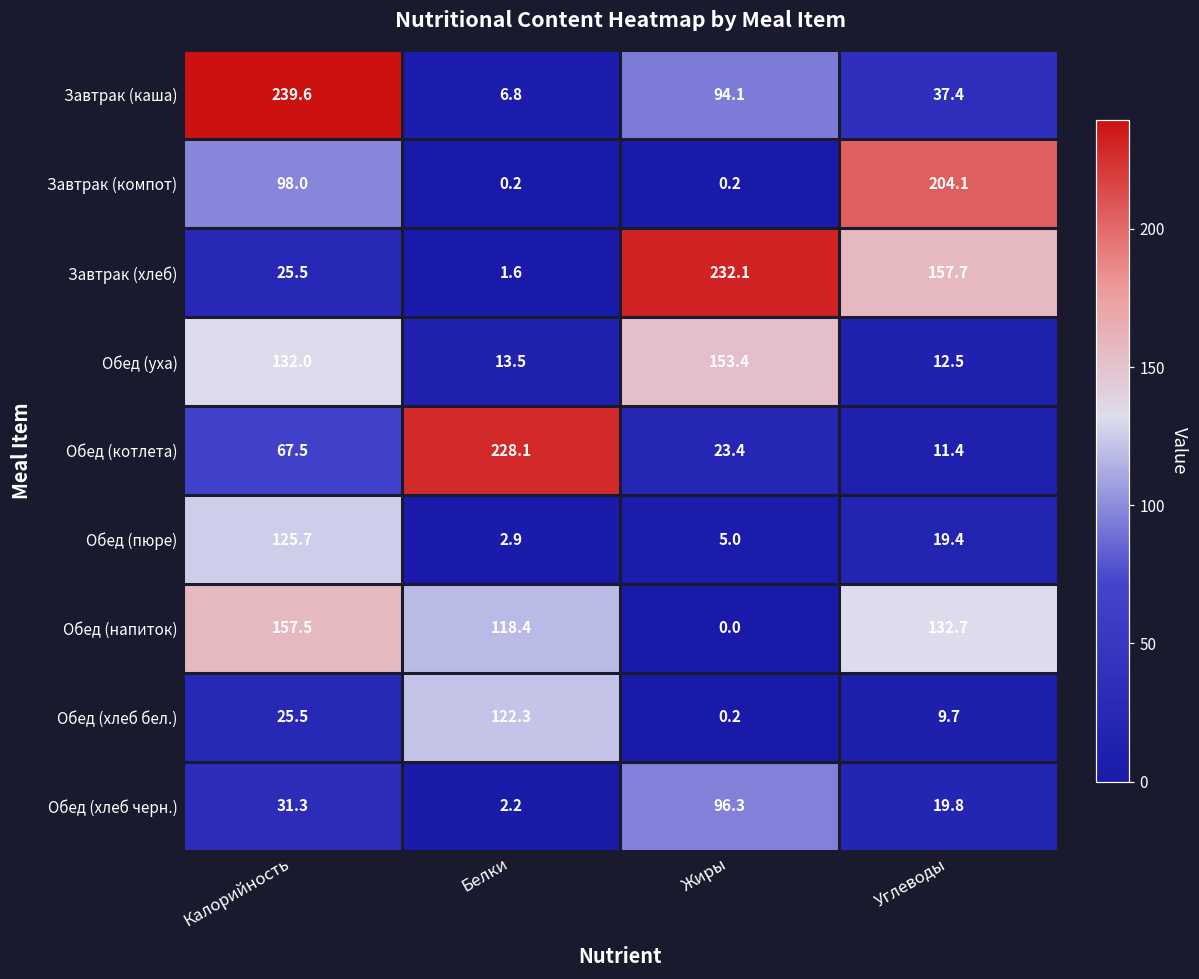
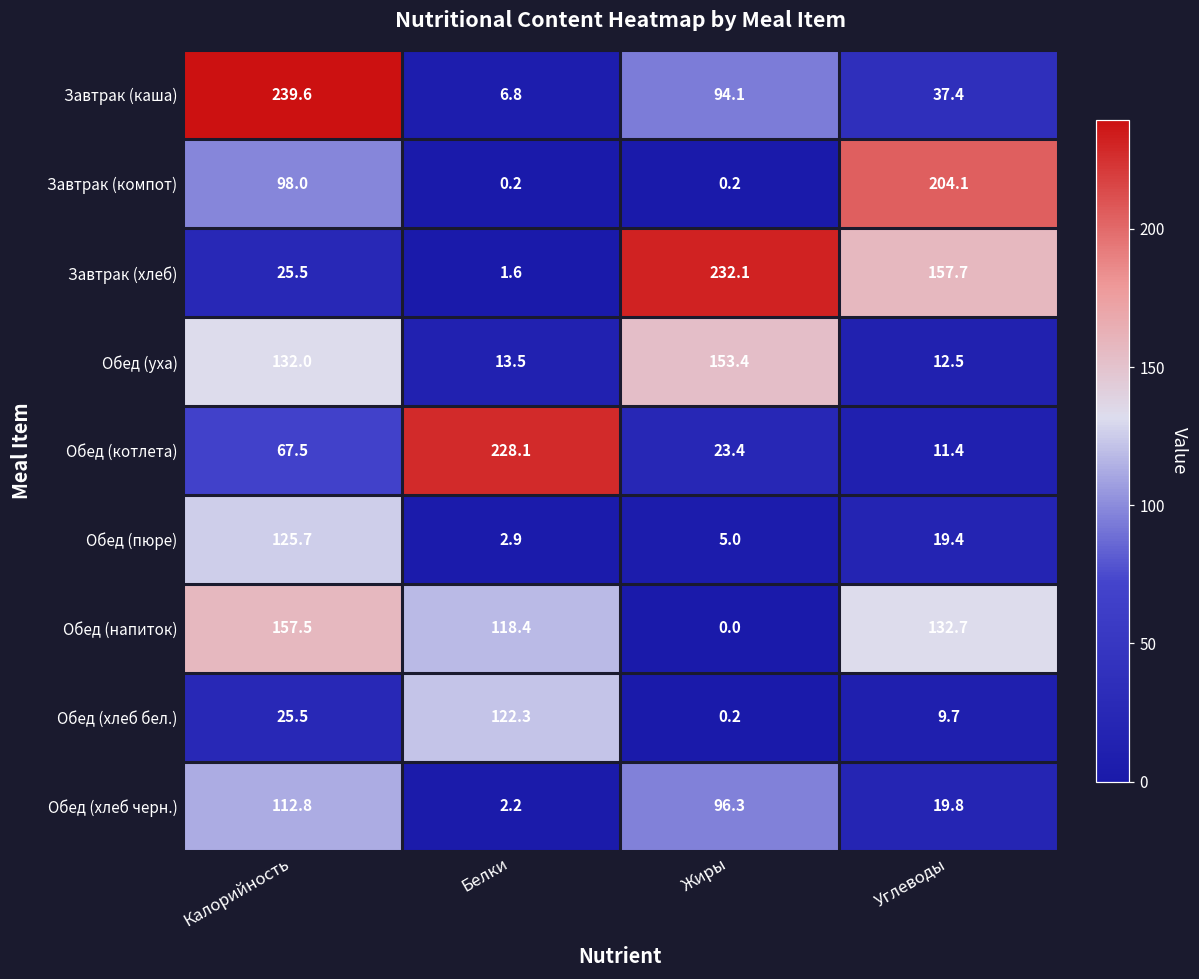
  {
    "Завтрак (каша)": {
      "Калорийность": 239.6,
      "Белки": 6.8,
      "Жиры": 94.1,
      "Углеводы": 37.4
    },
    "Завтрак (компот)": {
      "Калорийность": 98.0,
      "Белки": 0.2,
      "Жиры": 0.2,
      "Углеводы": 204.1
    },
    "Завтрак (хлеб)": {
      "Калорийность": 25.5,
      "Белки": 1.6,
      "Жиры": 232.1,
      "Углеводы": 157.7
    },
    "Обед (уха)": {
      "Белки": 13.5,
      "Жиры": 153.4,
      "Углеводы": 12.5
    },
    "Обед (котлета)": {
      "Калорийность": 67.5,
      "Белки": 228.1,
      "Жиры": 23.4,
      "Углеводы": 11.4
    },
    "Обед (пюре)": {
      "Калорийность": 125.7,
      "Белки": 2.9,
      "Жиры": 5.0,
      "Углеводы": 19.4
    },
    "Обед (напиток)": {
      "Калорийность": 157.5,
      "Белки": 118.4,
      "Жиры": 0.0
    },
    "Обед (хлеб бел.)": {
      "Калорийность": 25.5,
      "Белки": 122.3,
      "Жиры": 0.2,
      "Углеводы": 9.7
    },
    "Обед (хлеб черн.)": {
-     "Калорийность": 31.3,
+     "Калорийность": 112.8,
      "Белки": 2.2,
      "Жиры": 96.3,
      "Углеводы": 19.8
    }
  }
